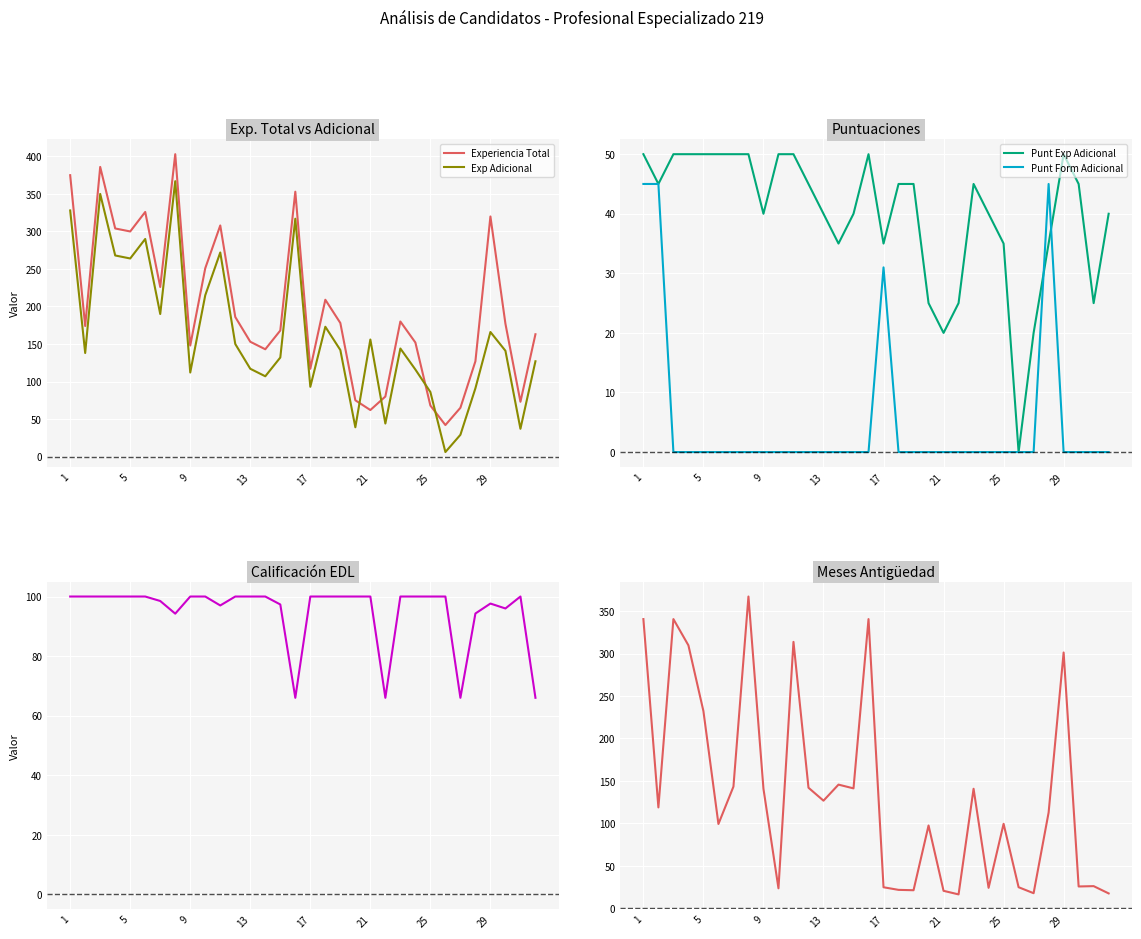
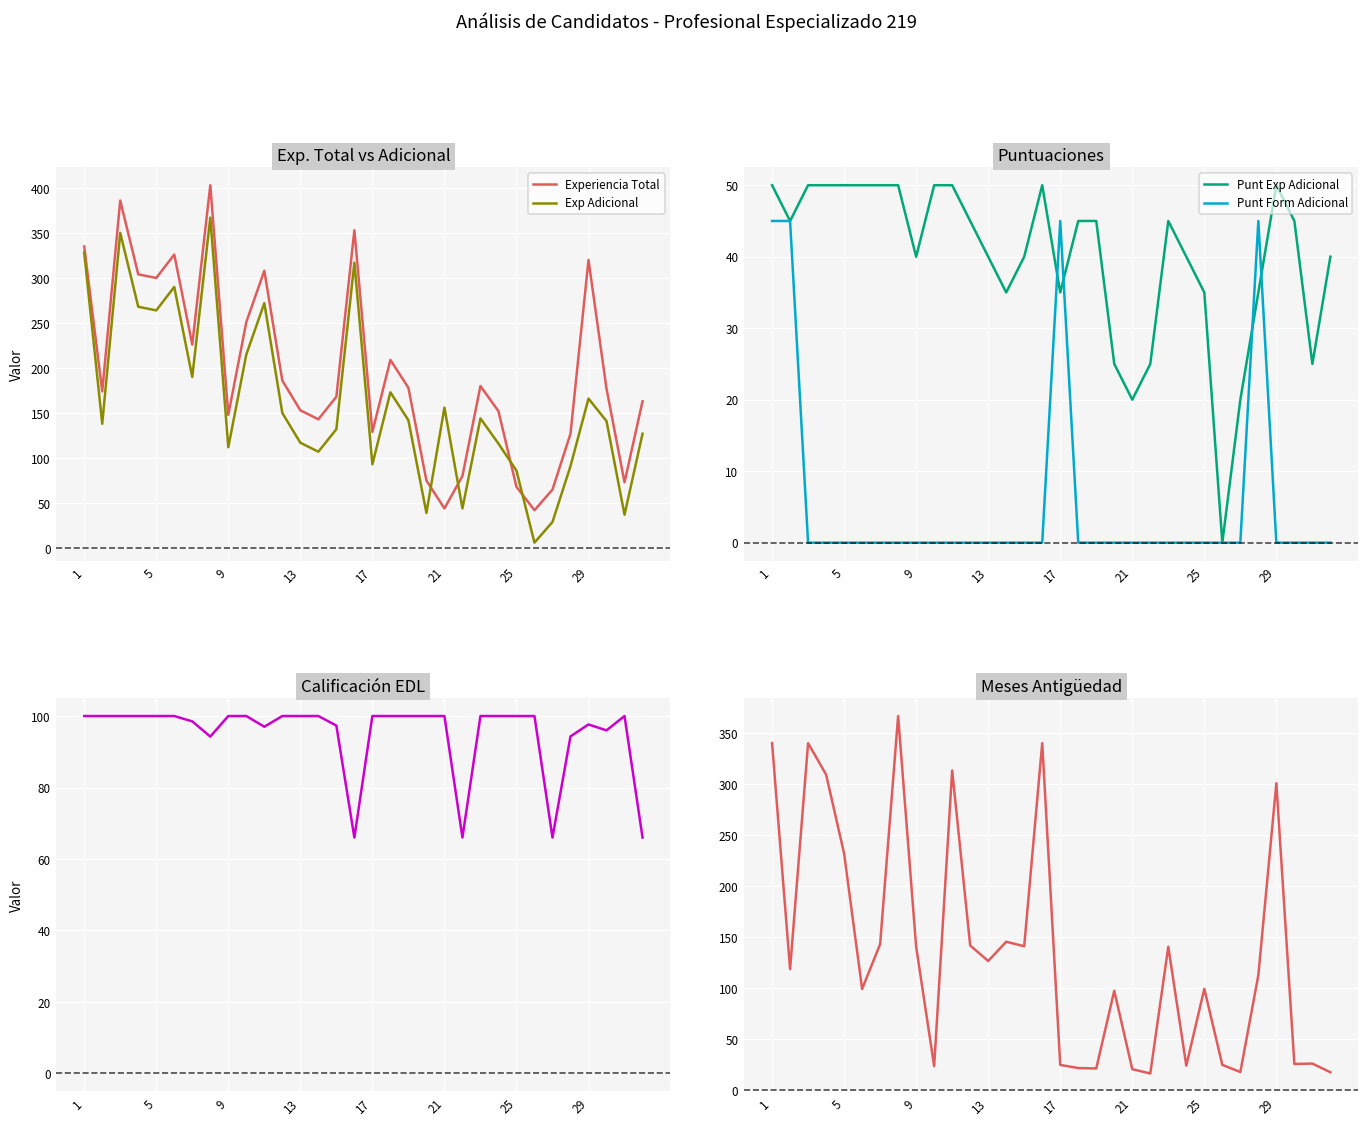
  {
    "Exp. Total vs Adicional": {
      "Experiencia Total": {
-       "1": 380,
+       "1": 340,
        "5": 300,
        "9": 150,
        "13": 150,
-       "17": 120,
-       "21": 60,
+       "17": 130,
+       "21": 40,
        "25": 70,
        "29": 320
      },
      "Exp Adicional": {
        "1": 330,
        "5": 260,
        "9": 110,
        "13": 120,
        "17": 90,
        "21": 160,
        "25": 90,
        "29": 170
      }
    },
    "Puntuaciones": {
      "Punt Exp Adicional": {
        "1": 50,
        "5": 50,
        "9": 40,
        "13": 40,
        "17": 35,
        "21": 20,
        "25": 35
      },
      "Punt Form Adicional": {
        "1": 45,
        "5": 0,
        "9": 0,
        "13": 0,
-       "17": 31,
+       "17": 45,
        "21": 0,
        "25": 0,
        "29": 0
      }
    },
    "Calificación EDL": {
      "1": 100,
      "5": 100,
      "9": 100,
      "13": 100,
      "17": 100,
      "21": 100,
      "25": 100,
      "29": 98
    },
    "Meses Antigüedad": {
      "1": 340,
      "5": 230,
      "9": 140,
      "13": 130,
      "17": 20,
      "21": 20,
      "25": 100,
      "29": 300
    }
  }
